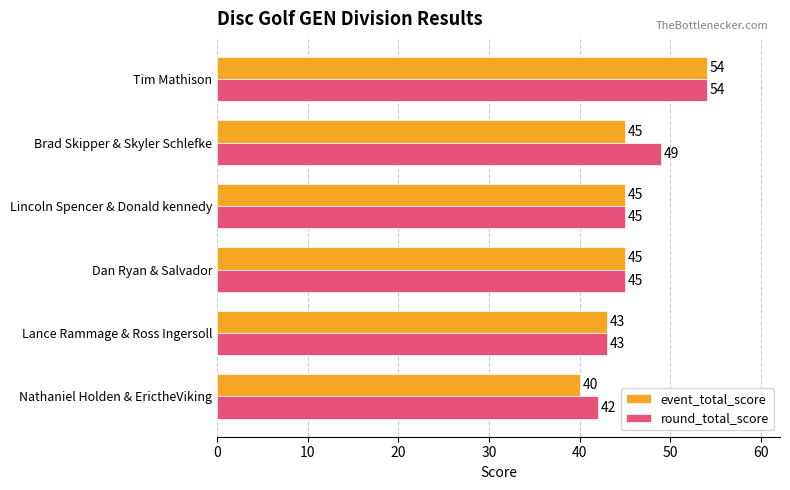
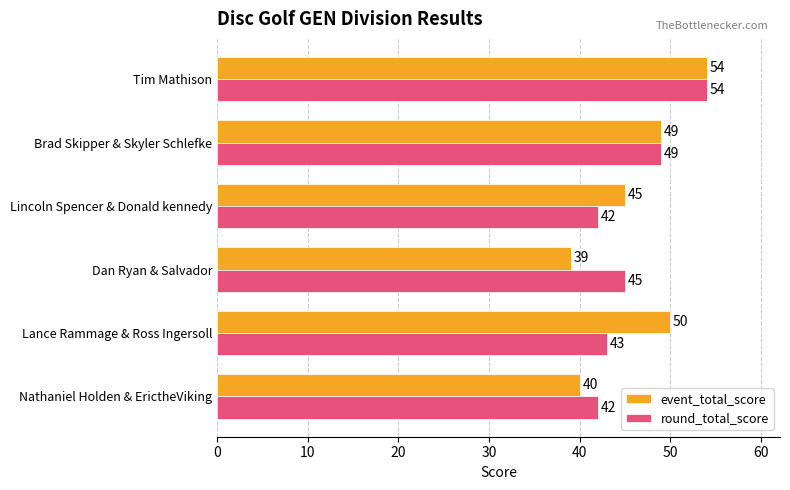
  {
    "event_total_score": {
      "Tim Mathison": 54,
-     "Brad Skipper & Skyler Schlefke": 45,
+     "Brad Skipper & Skyler Schlefke": 49,
      "Lincoln Spencer & Donald kennedy": 45,
-     "Dan Ryan & Salvador": 45,
-     "Lance Rammage & Ross Ingersoll": 43,
+     "Dan Ryan & Salvador": 39,
+     "Lance Rammage & Ross Ingersoll": 50,
      "Nathaniel Holden & ErictheViking": 40
    },
    "round_total_score": {
      "Tim Mathison": 54,
      "Brad Skipper & Skyler Schlefke": 49,
-     "Lincoln Spencer & Donald kennedy": 45,
+     "Lincoln Spencer & Donald kennedy": 42,
      "Dan Ryan & Salvador": 45,
      "Lance Rammage & Ross Ingersoll": 43,
      "Nathaniel Holden & ErictheViking": 42
    }
  }
